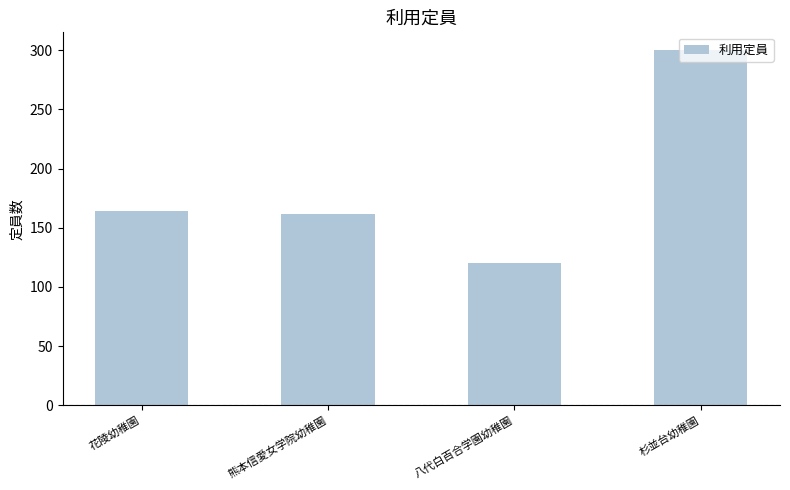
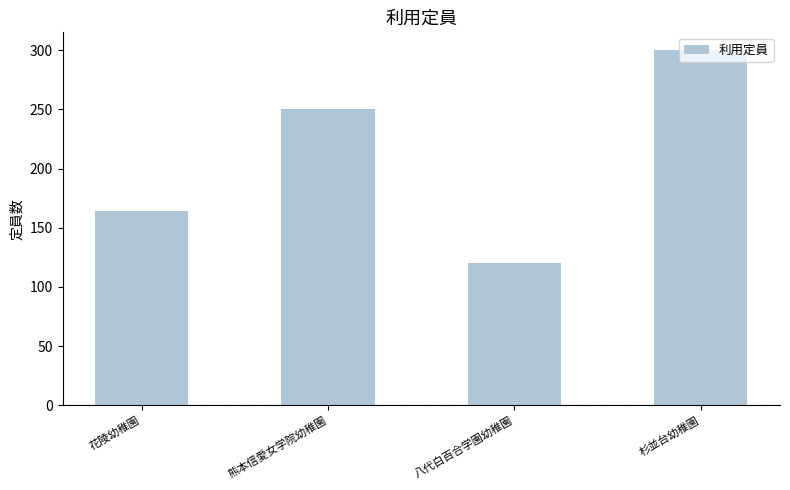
  {
    "花陵幼稚園": 164,
-   "熊本信愛女学院幼稚園": 162,
+   "熊本信愛女学院幼稚園": 250,
    "八代白百合学園幼稚園": 120
  }
